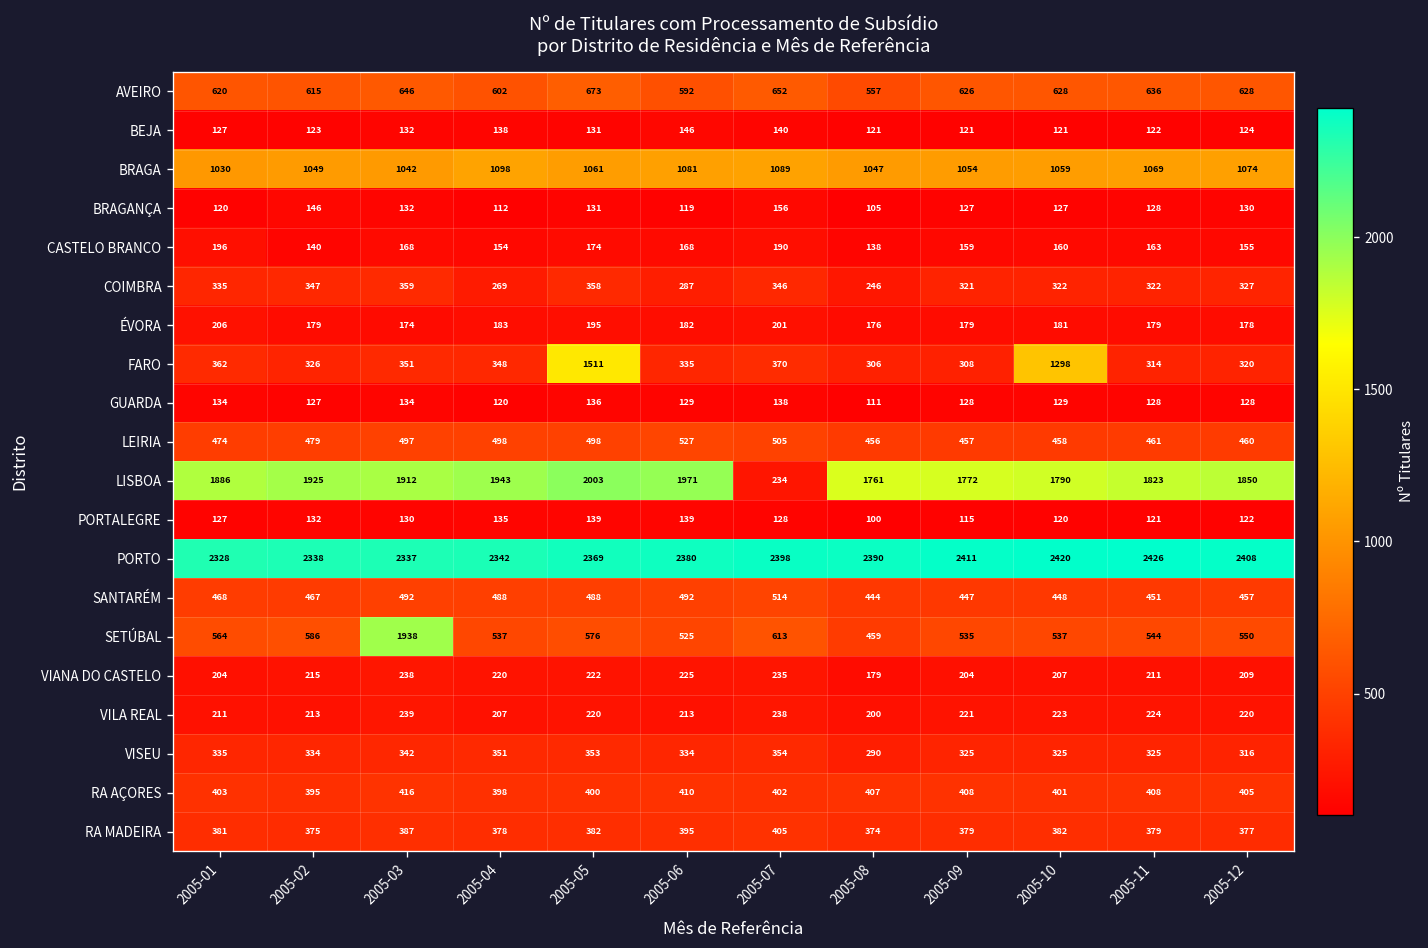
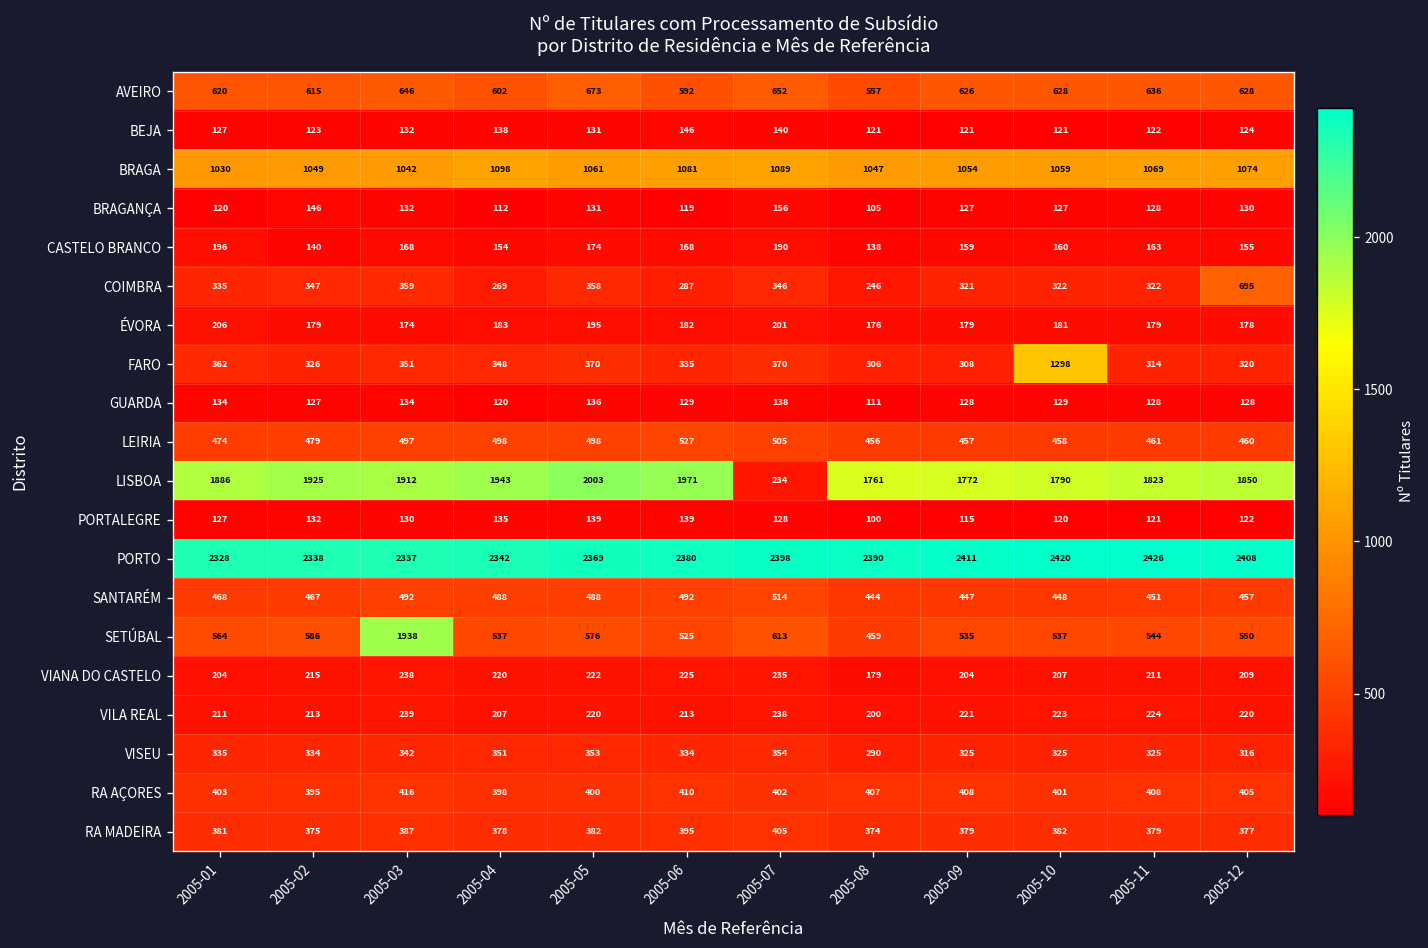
  {
    "COIMBRA": {
      "2005-01": 335,
      "2005-02": 347,
      "2005-03": 359,
      "2005-04": 269,
      "2005-05": 358,
      "2005-06": 287,
      "2005-07": 346,
      "2005-08": 246,
      "2005-09": 321,
      "2005-10": 322,
      "2005-11": 322,
-     "2005-12": 327
+     "2005-12": 695
    },
    "FARO": {
      "2005-01": 362,
      "2005-02": 326,
      "2005-03": 351,
      "2005-04": 348,
-     "2005-05": 1511,
+     "2005-05": 370,
      "2005-06": 335,
      "2005-07": 370,
      "2005-08": 306,
      "2005-09": 308,
      "2005-10": 1298,
      "2005-11": 314,
      "2005-12": 320
    }
  }
